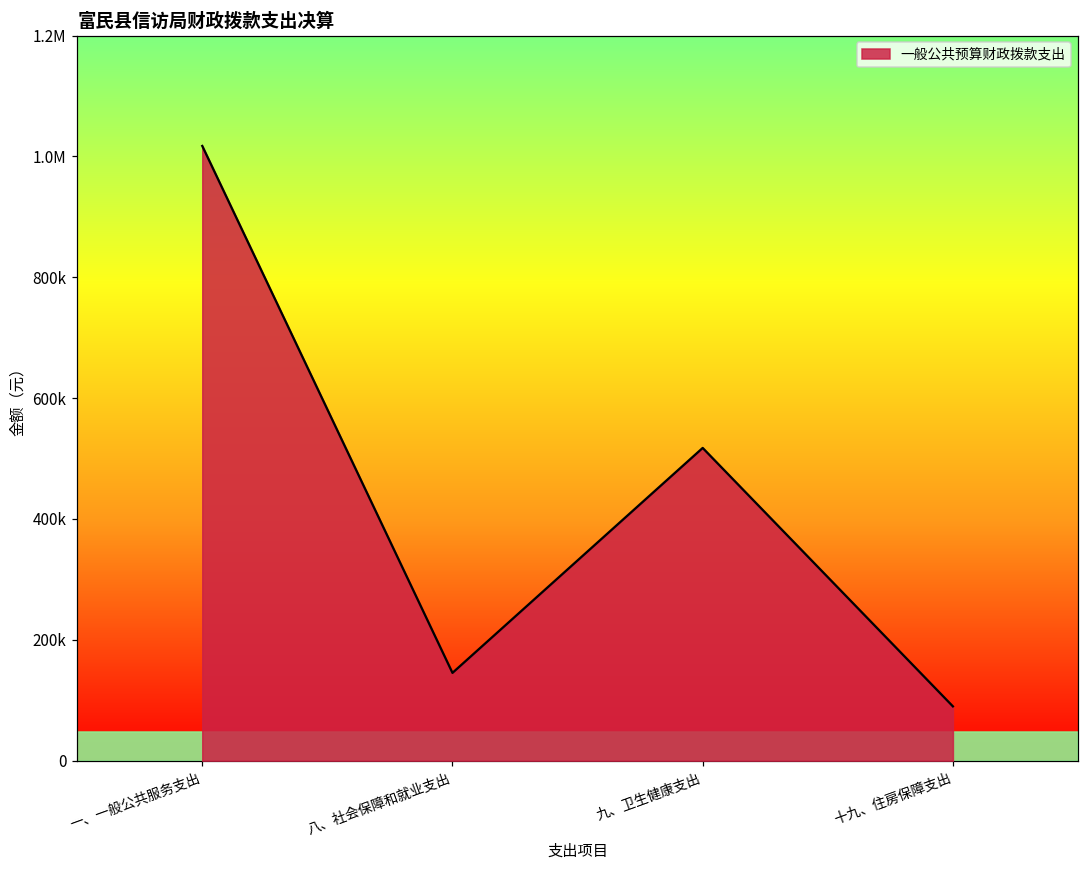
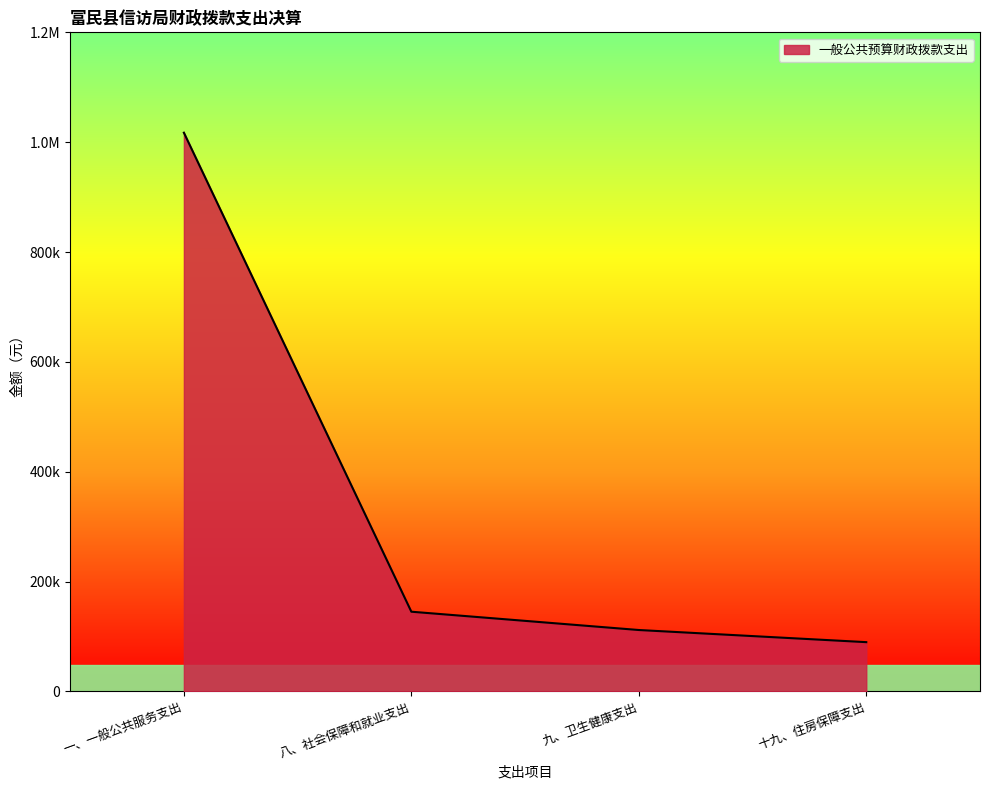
  {
    "一、一般公共服务支出": 1020000,
    "八、社会保障和就业支出": 150000,
-   "九、卫生健康支出": 520000,
+   "九、卫生健康支出": 110000,
    "十九、住房保障支出": 90000
  }
